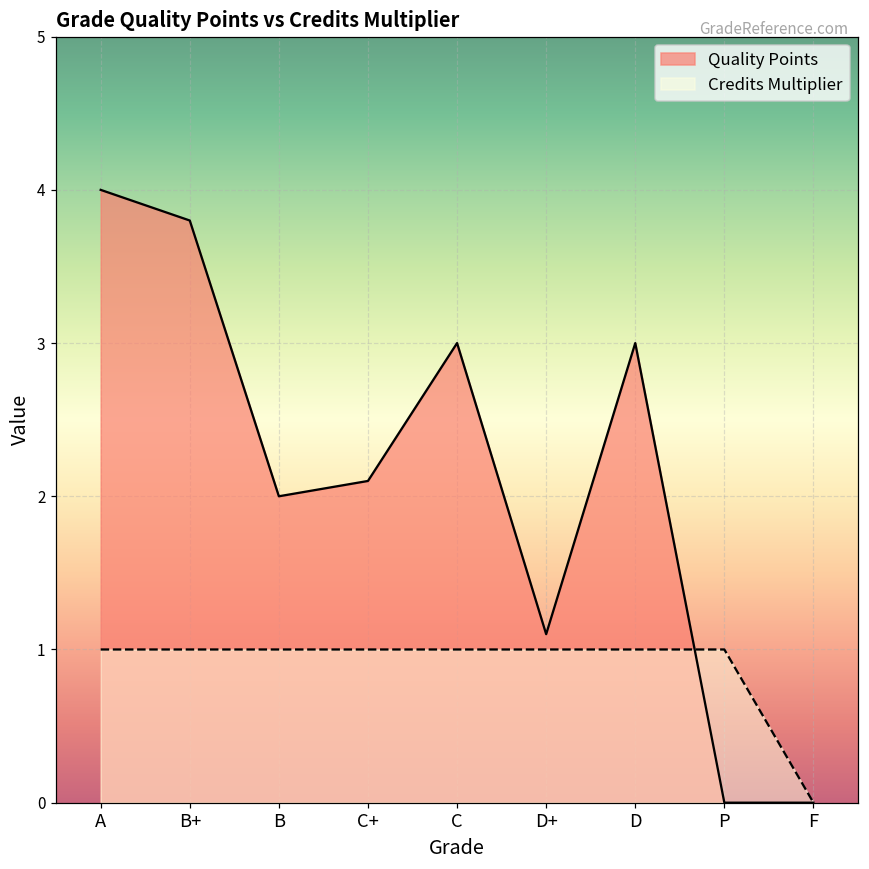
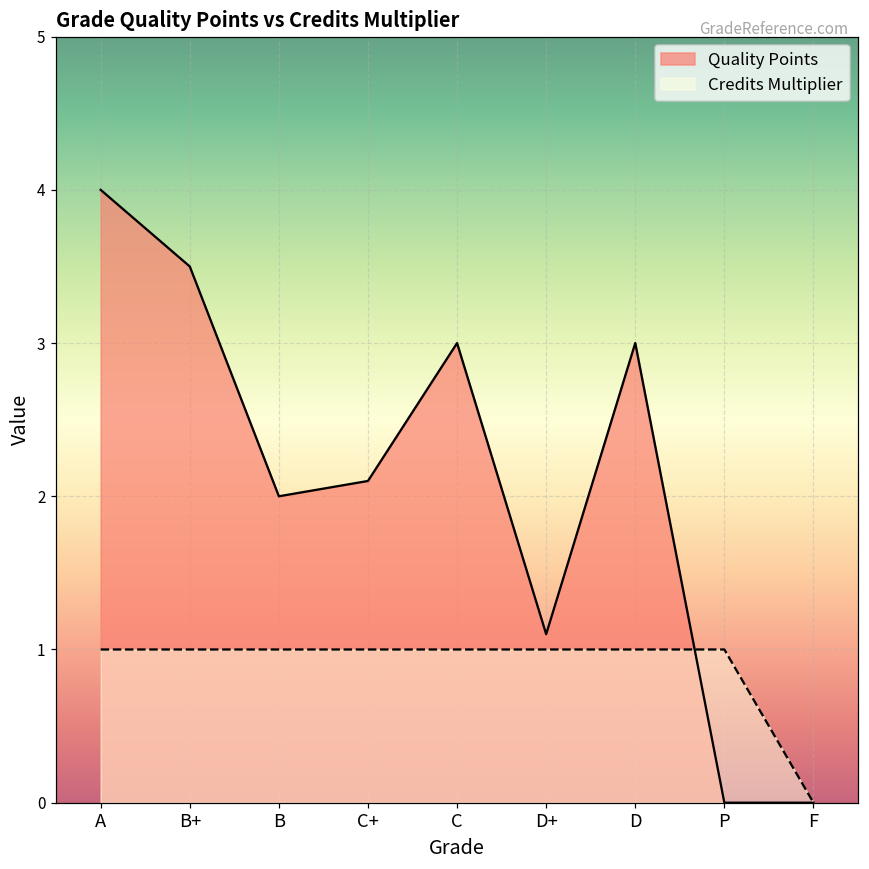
  {
    "Quality Points": {
      "A": 4.0,
-     "B+": 3.8,
+     "B+": 3.5,
      "B": 2.0,
      "C+": 2.1,
      "C": 3.0,
      "D+": 1.1,
      "D": 3.0,
      "P": 0.0
    },
    "Credits Multiplier": {
      "A": 1.0,
      "B+": 1.0,
      "B": 1.0,
      "C+": 1.0,
      "C": 1.0,
      "D+": 1.0,
      "D": 1.0,
      "P": 1.0
    }
  }
